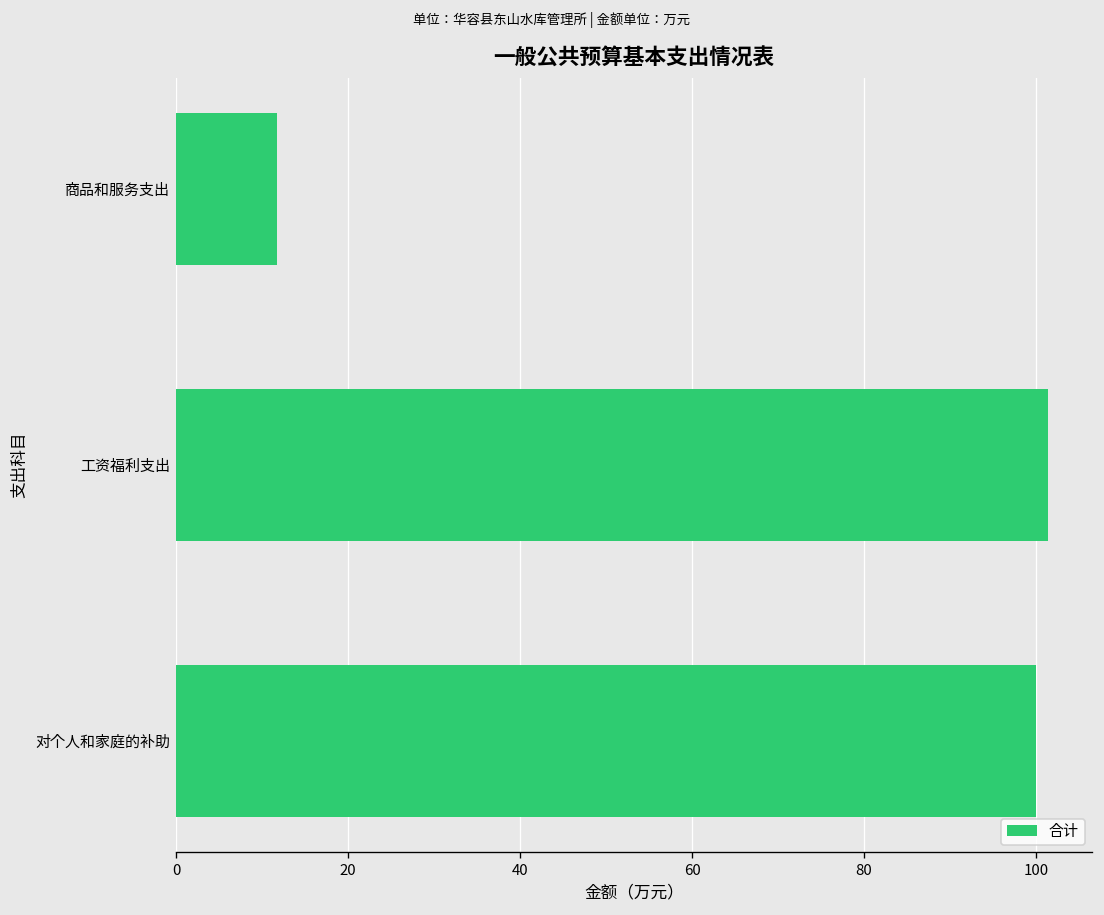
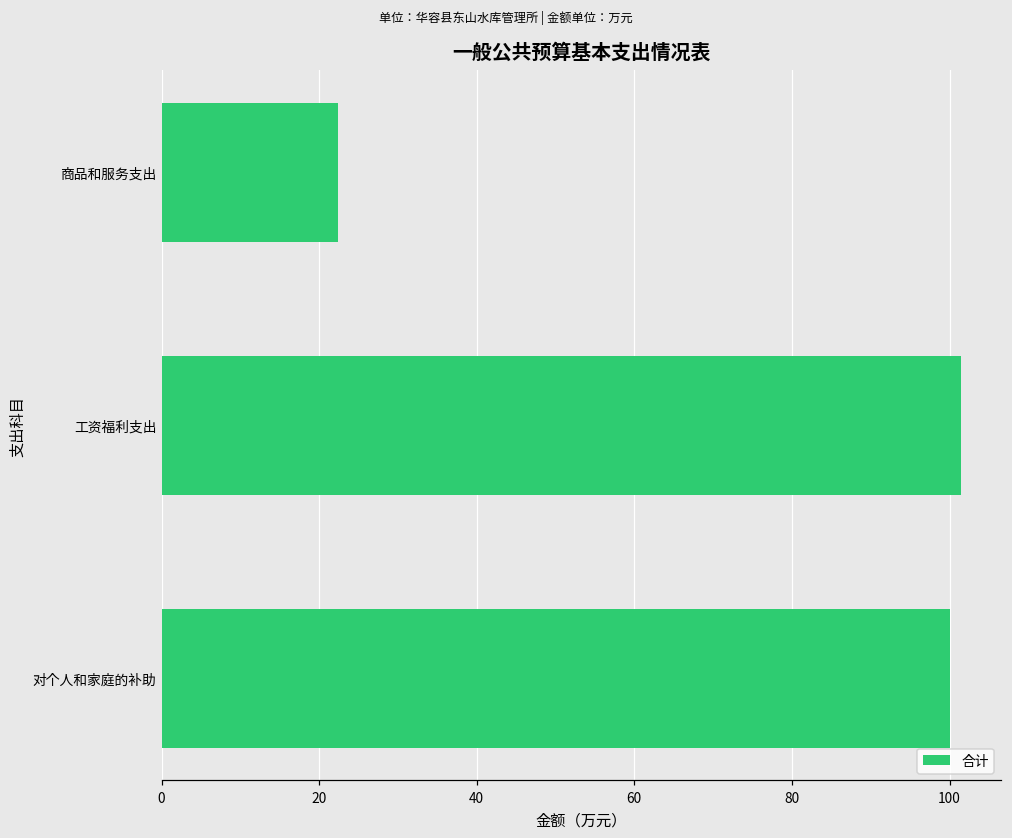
  {
-   "商品和服务支出": 12,
+   "商品和服务支出": 22,
    "工资福利支出": 101,
    "对个人和家庭的补助": 100
  }
